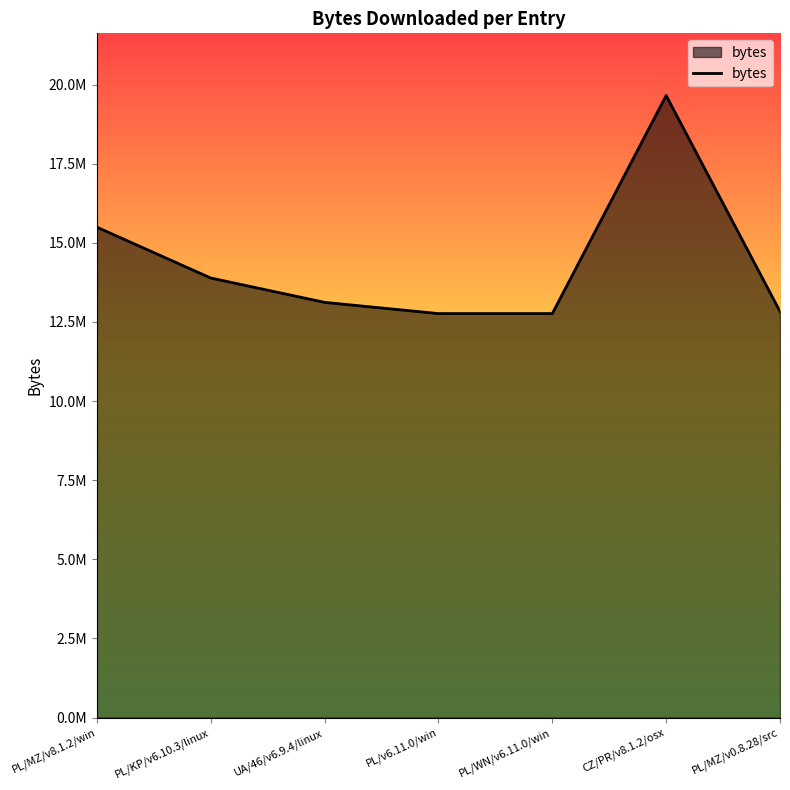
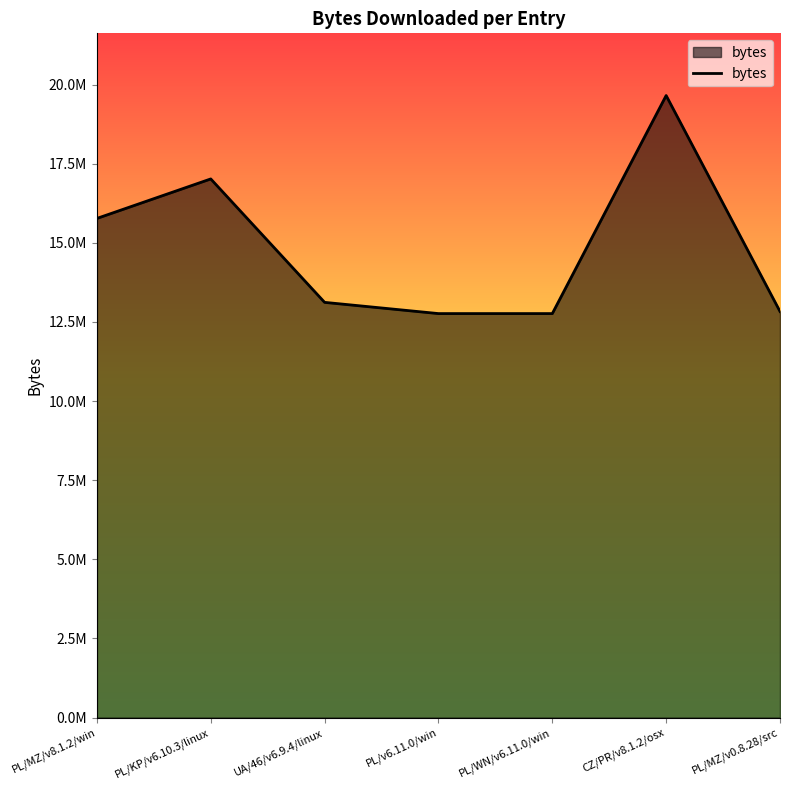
  {
-   "PL/MZ/v8.1.2/win": 15500000,
-   "PL/KP/v6.10.3/linux": 13900000,
+   "PL/MZ/v8.1.2/win": 15800000,
+   "PL/KP/v6.10.3/linux": 17000000,
    "UA/46/v6.9.4/linux": 13100000,
    "PL/v6.11.0/win": 12800000,
    "PL/WN/v6.11.0/win": 12800000,
    "CZ/PR/v8.1.2/osx": 19700000,
    "PL/MZ/v0.8.28/src": 12800000
  }
